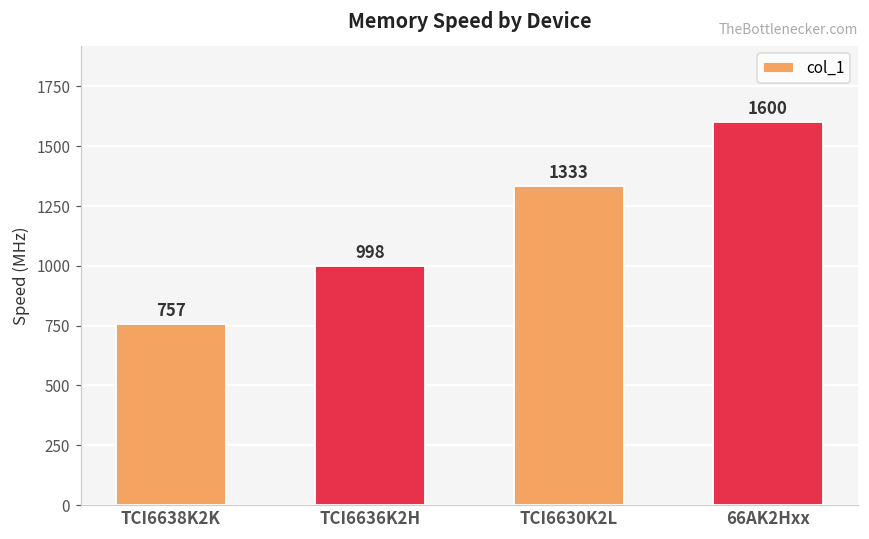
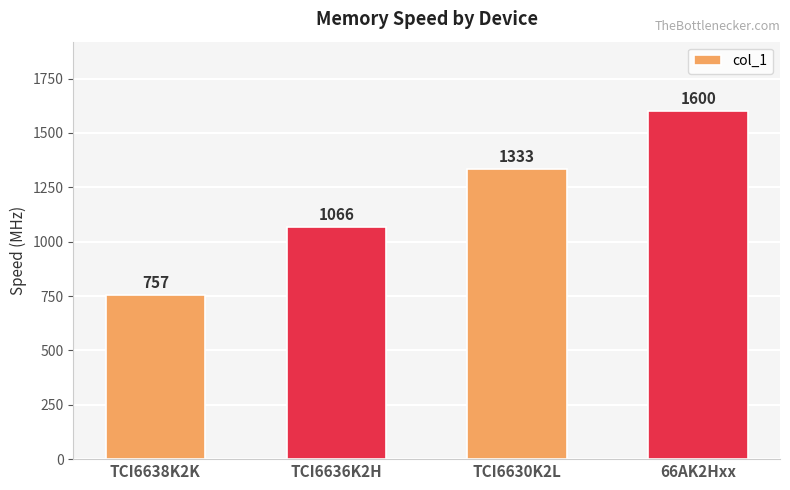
  {
    "TCI6638K2K": 757,
-   "TCI6636K2H": 998,
+   "TCI6636K2H": 1066,
    "TCI6630K2L": 1333,
    "66AK2Hxx": 1600
  }
